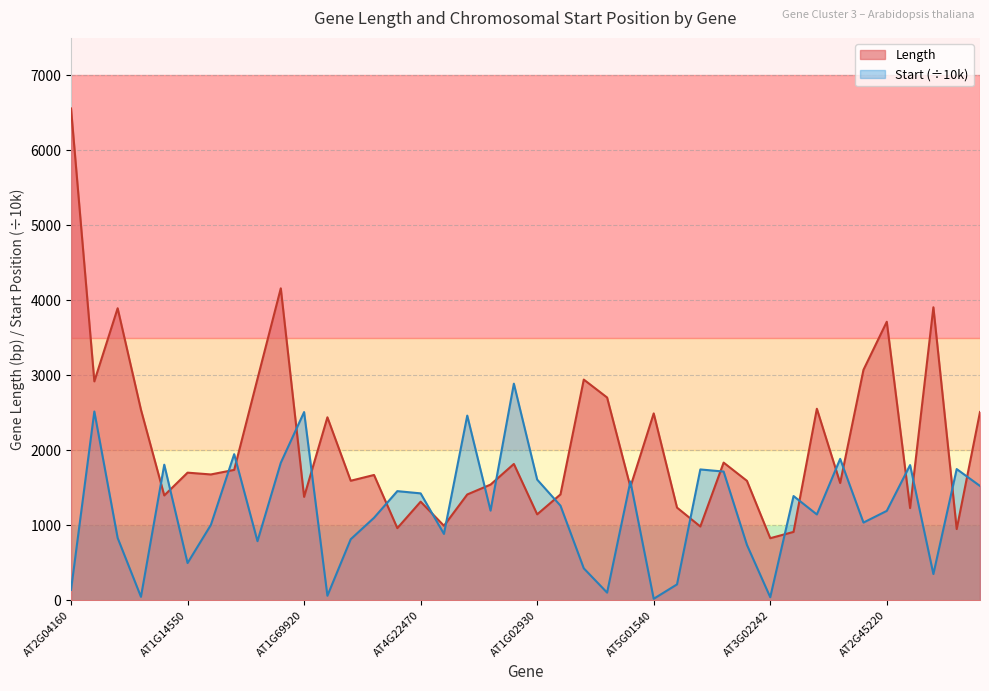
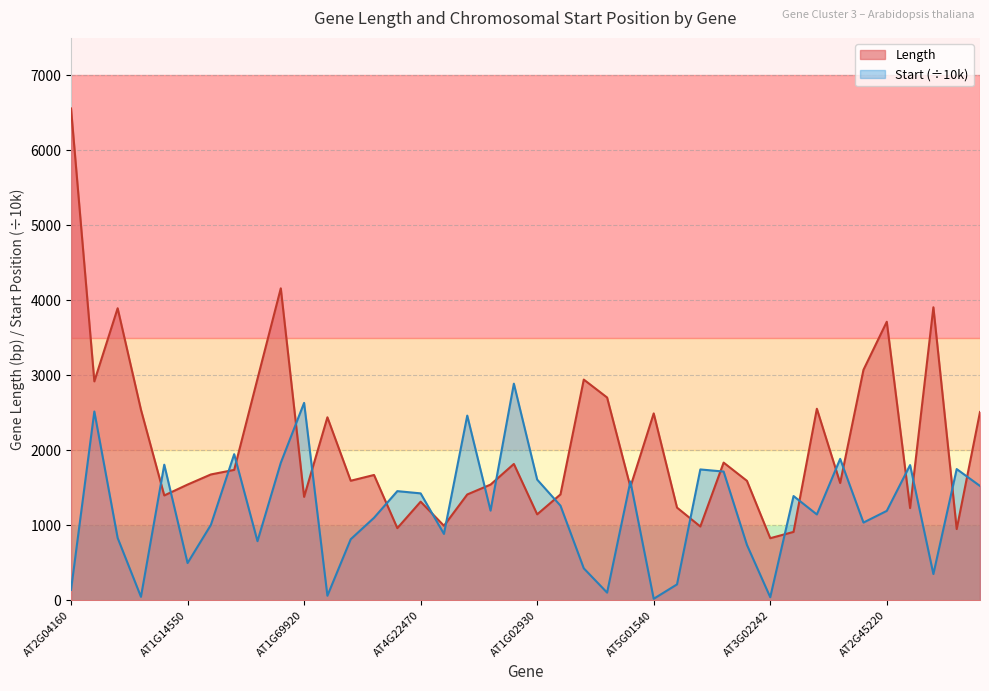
  {
    "Length": {
      "AT2G04160": 6600,
-     "AT1G14550": 1700,
+     "AT1G14550": 1500,
      "AT1G69920": 1400,
      "AT4G22470": 1300,
      "AT1G02930": 1100,
      "AT5G01540": 2500,
      "AT3G02242": 800,
      "AT2G45220": 3700
    },
    "Start (÷10k)": {
      "AT2G04160": 100,
      "AT1G14550": 500,
-     "AT1G69920": 2500,
+     "AT1G69920": 2600,
      "AT4G22470": 1400,
      "AT1G02930": 1600,
      "AT5G01540": 0,
      "AT3G02242": 0,
      "AT2G45220": 1200
    }
  }
